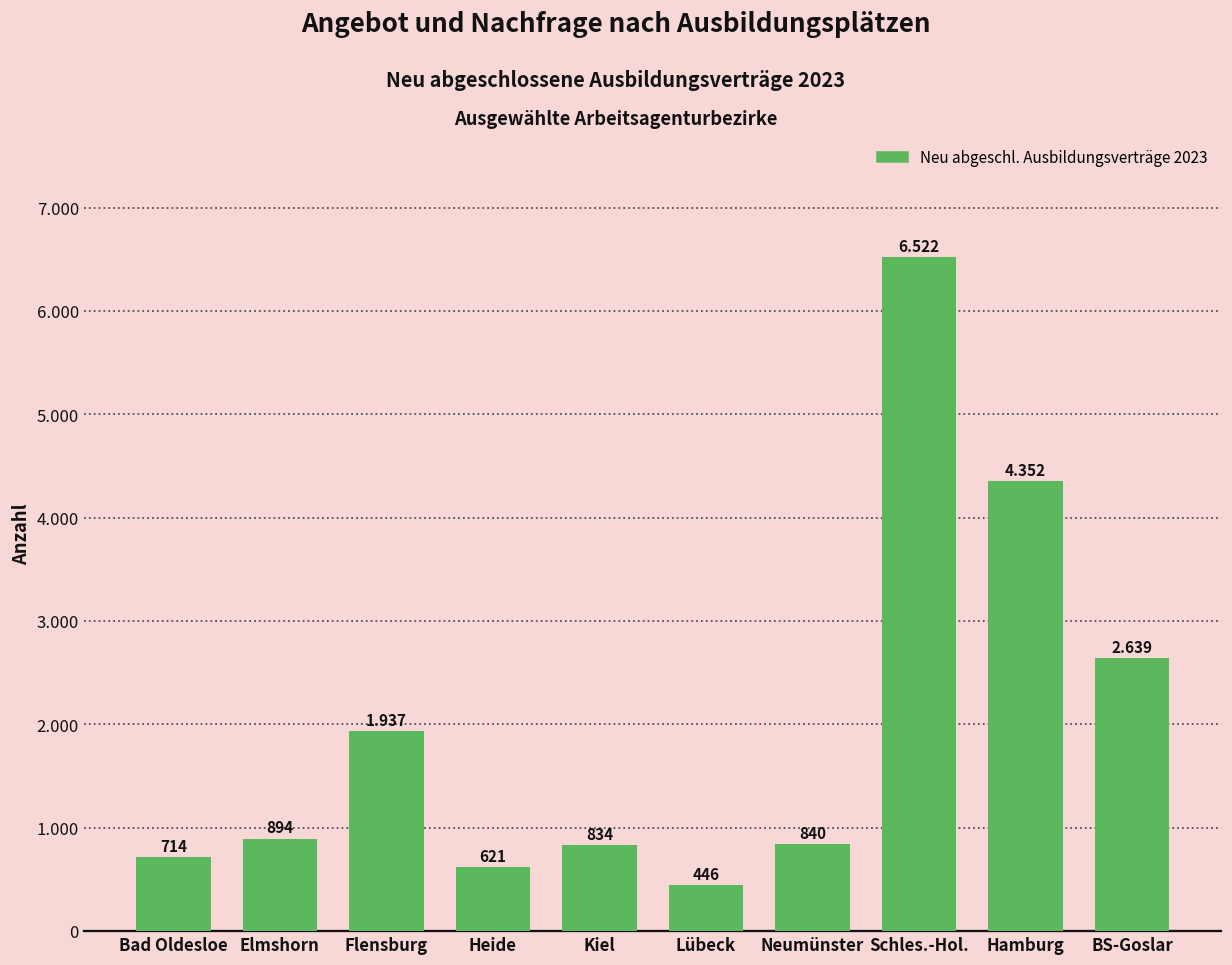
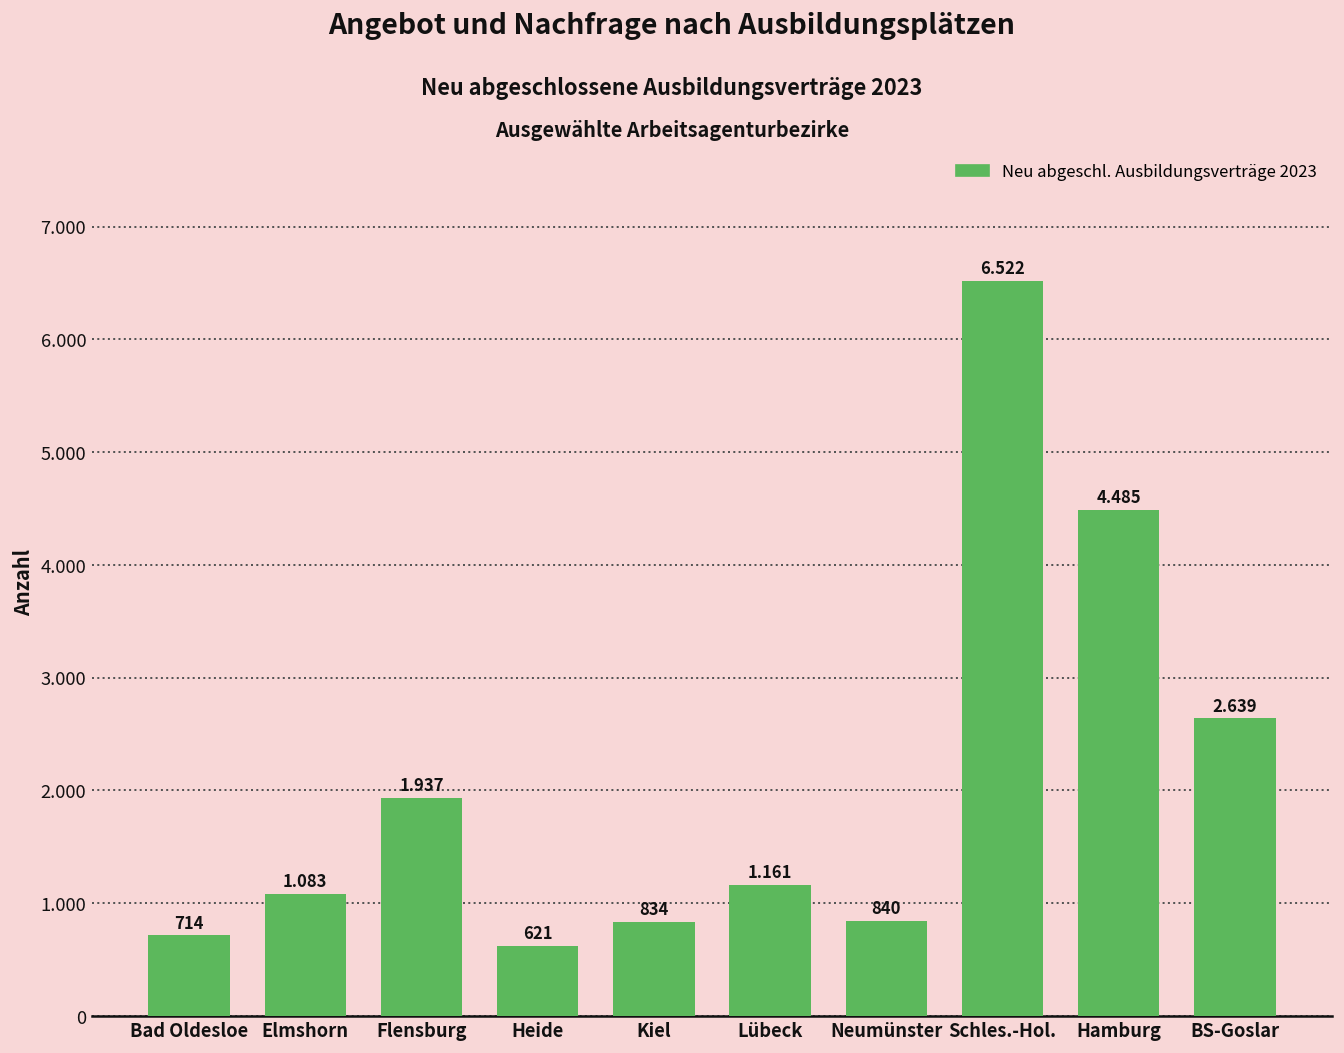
  {
    "Bad Oldesloe": 714,
-   "Elmshorn": 894,
+   "Elmshorn": 1.083,
    "Heide": 621,
    "Kiel": 834,
-   "Lübeck": 446,
+   "Lübeck": 1.161,
    "Neumünster": 840,
-   "Hamburg": 4.352
+   "Hamburg": 4.485
  }
